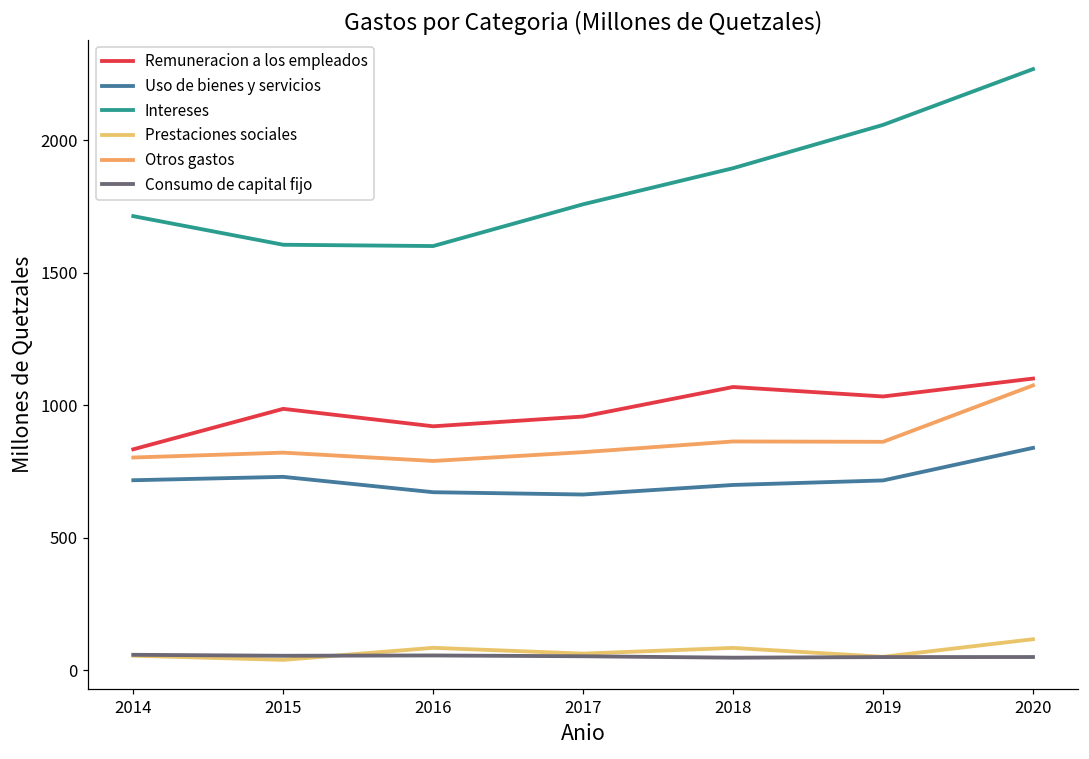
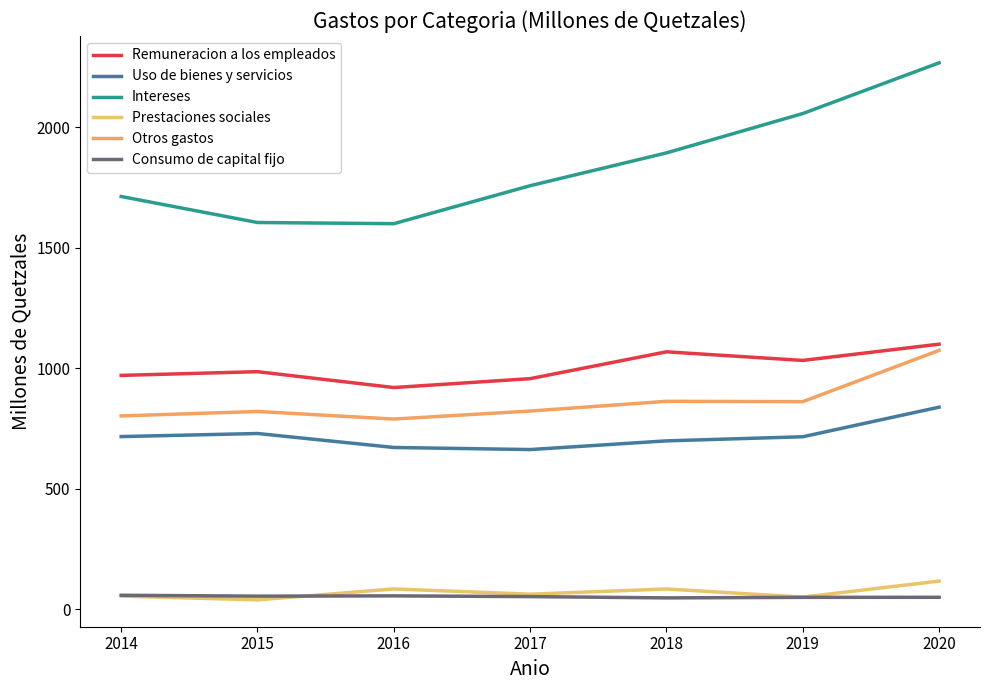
  {
    "Remuneracion a los empleados": {
-     "2014": 830,
+     "2014": 970,
      "2015": 990,
      "2016": 920,
      "2017": 960,
      "2018": 1070,
      "2019": 1030,
      "2020": 1100
    }
  }
